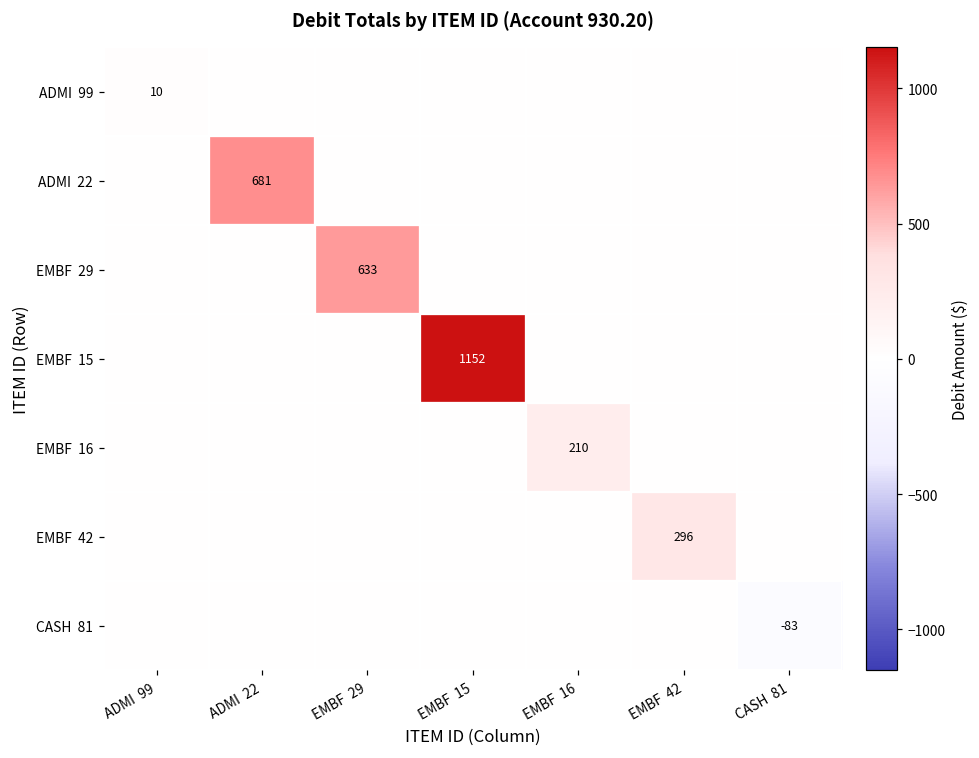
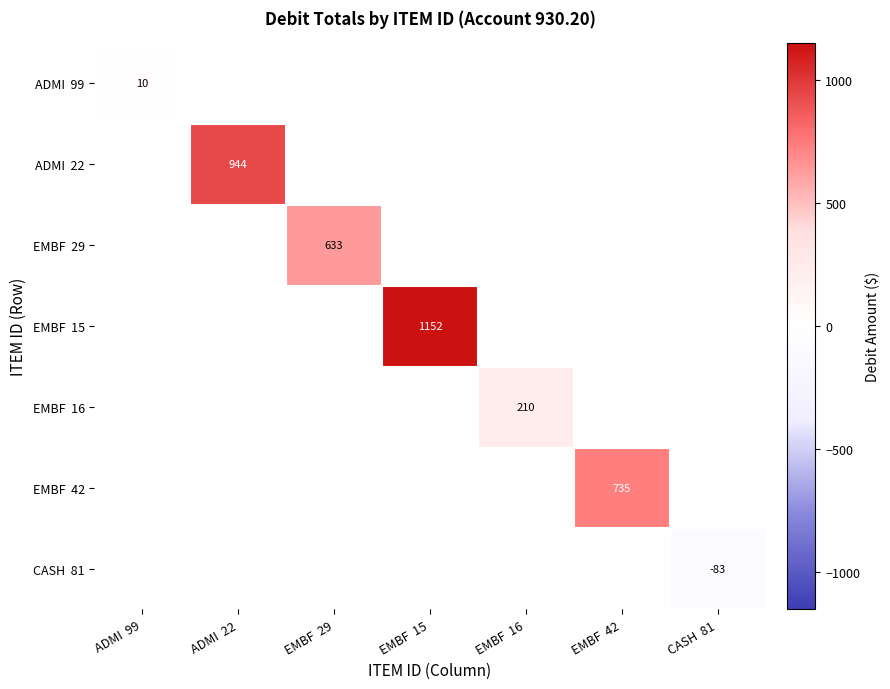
  {
    "ADMI 99": {
      "ADMI 99": 10
    },
    "ADMI 22": {
-     "ADMI 22": 681
+     "ADMI 22": 944
    },
    "EMBF 29": {
      "EMBF 29": 633
    },
    "EMBF 15": {
      "EMBF 15": 1152
    },
    "EMBF 16": {
      "EMBF 16": 210
    },
    "EMBF 42": {
-     "EMBF 42": 296
+     "EMBF 42": 735
    },
    "CASH 81": {
      "CASH 81": -83
    }
  }
